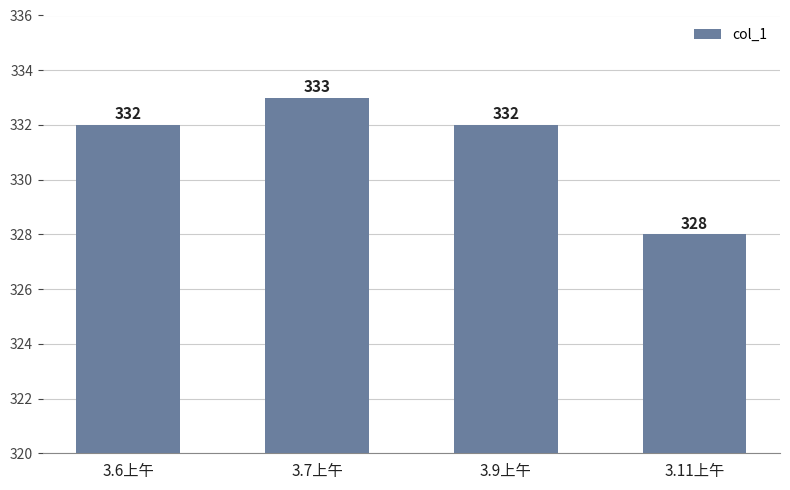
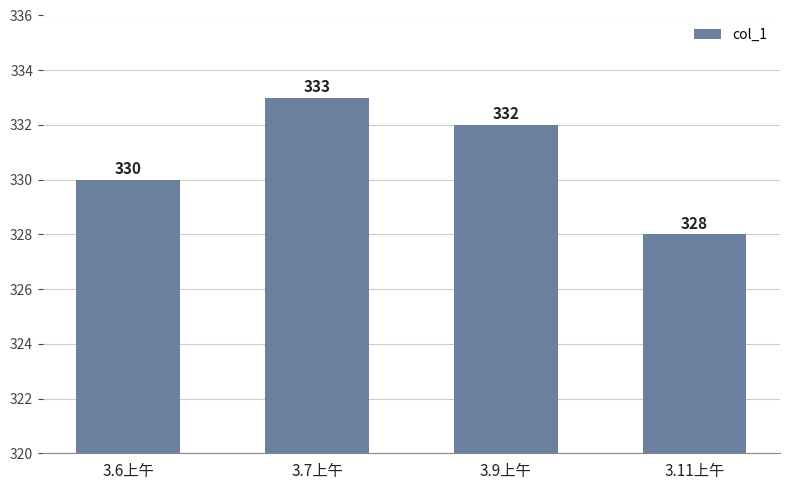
  {
-   "3.6上午": 332,
+   "3.6上午": 330,
    "3.7上午": 333,
    "3.9上午": 332,
    "3.11上午": 328
  }
